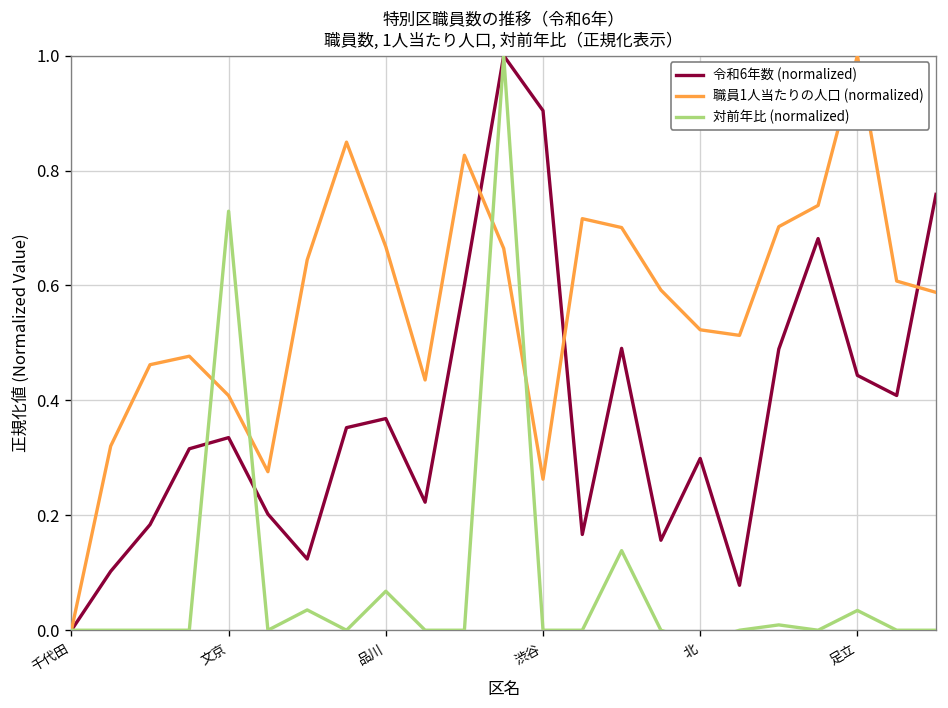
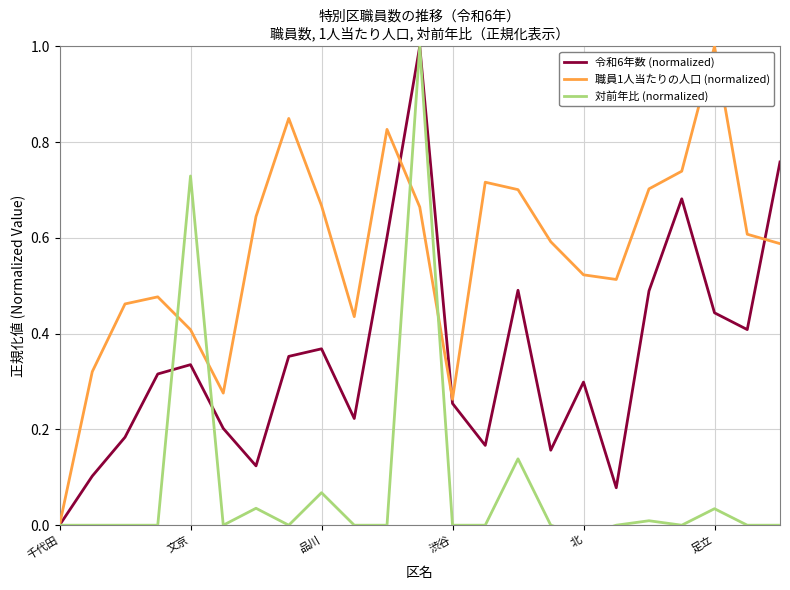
  {
    "令和6年数 (normalized)": {
      "文京": 0.34,
      "品川": 0.37,
-     "渋谷": 0.90,
+     "渋谷": 0.25,
      "北": 0.30,
      "足立": 0.44
    },
    "職員1人当たりの人口 (normalized)": {
      "文京": 0.41,
      "品川": 0.67,
      "渋谷": 0.26,
      "北": 0.52,
      "足立": 1.00
    },
    "対前年比 (normalized)": {
      "文京": 0.73,
      "品川": 0.07,
      "渋谷": 0.00,
      "足立": 0.03
    }
  }
